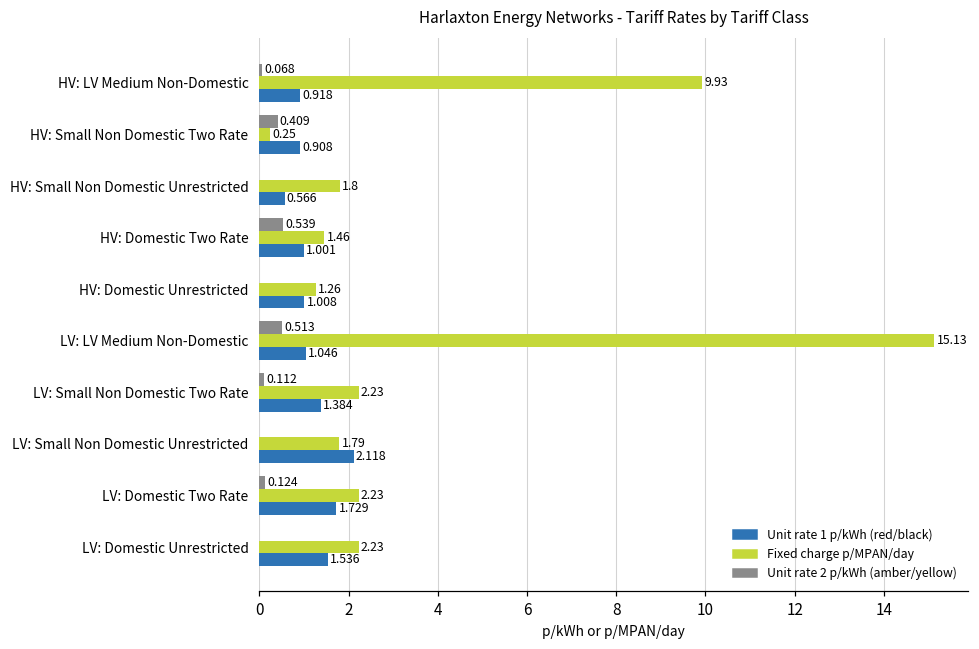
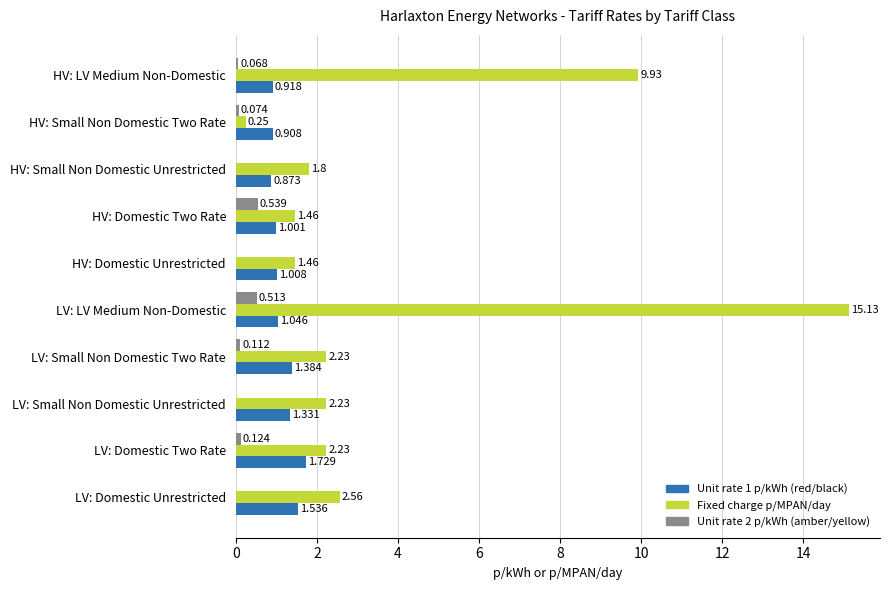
  {
    "Unit rate 1 p/kWh (red/black)": {
      "HV: LV Medium Non-Domestic": 0.918,
      "HV: Small Non Domestic Two Rate": 0.908,
-     "HV: Small Non Domestic Unrestricted": 0.566,
+     "HV: Small Non Domestic Unrestricted": 0.873,
      "HV: Domestic Two Rate": 1.001,
      "HV: Domestic Unrestricted": 1.008,
      "LV: LV Medium Non-Domestic": 1.046,
      "LV: Small Non Domestic Two Rate": 1.384,
-     "LV: Small Non Domestic Unrestricted": 2.118,
+     "LV: Small Non Domestic Unrestricted": 1.331,
      "LV: Domestic Two Rate": 1.729,
      "LV: Domestic Unrestricted": 1.536
    },
    "Fixed charge p/MPAN/day": {
      "HV: LV Medium Non-Domestic": 9.93,
      "HV: Small Non Domestic Two Rate": 0.25,
      "HV: Small Non Domestic Unrestricted": 1.8,
      "HV: Domestic Two Rate": 1.46,
-     "HV: Domestic Unrestricted": 1.26,
+     "HV: Domestic Unrestricted": 1.46,
      "LV: LV Medium Non-Domestic": 15.13,
      "LV: Small Non Domestic Two Rate": 2.23,
-     "LV: Small Non Domestic Unrestricted": 1.79,
+     "LV: Small Non Domestic Unrestricted": 2.23,
      "LV: Domestic Two Rate": 2.23,
-     "LV: Domestic Unrestricted": 2.23
+     "LV: Domestic Unrestricted": 2.56
    },
    "Unit rate 2 p/kWh (amber/yellow)": {
      "HV: LV Medium Non-Domestic": 0.068,
-     "HV: Small Non Domestic Two Rate": 0.409,
+     "HV: Small Non Domestic Two Rate": 0.074,
      "HV: Domestic Two Rate": 0.539,
      "LV: LV Medium Non-Domestic": 0.513,
      "LV: Small Non Domestic Two Rate": 0.112,
      "LV: Domestic Two Rate": 0.124
    }
  }
